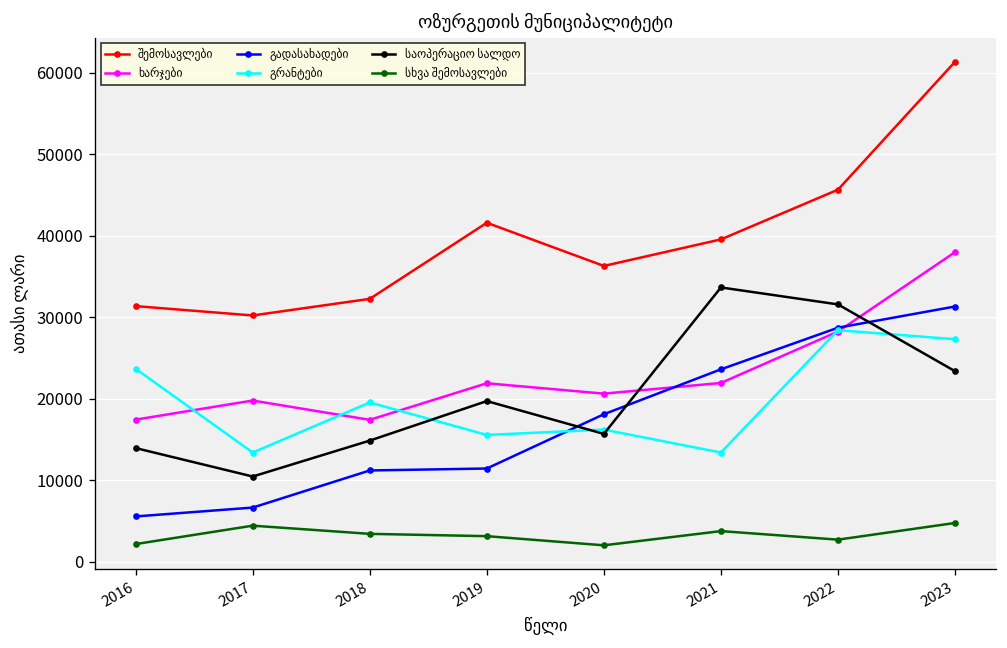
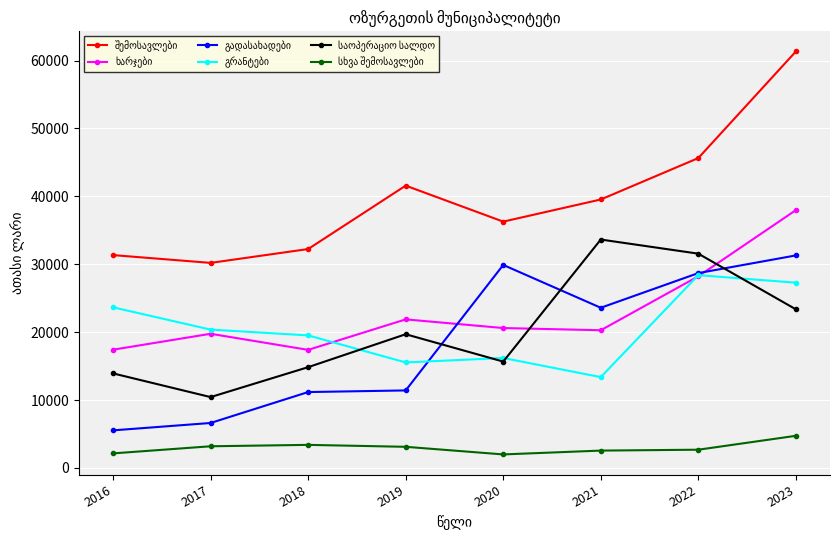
  {
    "შემოსავლები": {
      "2016": 31000,
      "2017": 30000,
      "2018": 32000,
      "2019": 42000,
      "2020": 36000,
      "2021": 40000,
      "2022": 46000,
      "2023": 61000
    },
    "ხარჯები": {
      "2016": 17000,
      "2017": 20000,
      "2018": 17000,
      "2019": 22000,
      "2020": 21000,
-     "2021": 22000,
+     "2021": 20000,
      "2023": 38000
    },
    "გადასახადები": {
      "2016": 6000,
      "2017": 7000,
      "2018": 11000,
      "2019": 11000,
-     "2020": 18000,
+     "2020": 30000,
      "2021": 24000,
      "2023": 31000
    },
    "გრანტები": {
      "2016": 24000,
-     "2017": 13000,
+     "2017": 20000,
      "2018": 20000,
      "2019": 16000,
      "2020": 16000,
      "2021": 13000,
      "2023": 27000
    },
    "საოპერაციო სალდო": {
      "2016": 14000,
      "2017": 10000,
      "2018": 15000,
      "2019": 20000,
      "2020": 16000,
      "2021": 34000,
      "2022": 32000,
      "2023": 23000
    },
    "სხვა შემოსავლები": {
      "2016": 2000,
-     "2017": 4000,
+     "2017": 3000,
      "2018": 3000,
      "2019": 3000,
      "2020": 2000,
-     "2021": 4000,
+     "2021": 3000,
      "2022": 3000,
      "2023": 5000
    }
  }
